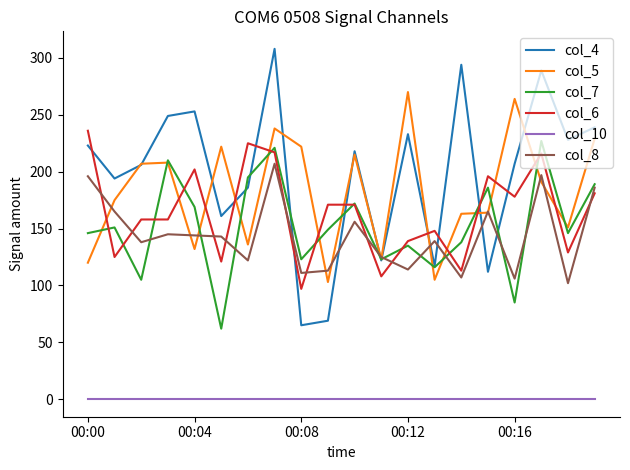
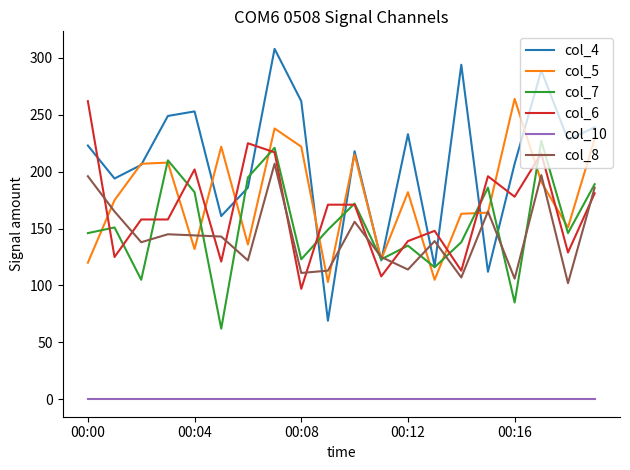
  {
    "col_4": {
      "00:00": 223,
      "00:04": 253,
-     "00:08": 65,
+     "00:08": 262,
      "00:12": 233,
      "00:16": 207
    },
    "col_5": {
      "00:00": 120,
      "00:04": 132,
      "00:08": 222,
-     "00:12": 270,
+     "00:12": 182,
      "00:16": 264
    },
    "col_7": {
      "00:00": 146,
-     "00:04": 169,
+     "00:04": 182,
      "00:08": 123,
      "00:12": 135,
      "00:16": 85
    },
    "col_6": {
-     "00:00": 236,
+     "00:00": 262,
      "00:04": 202,
      "00:08": 97,
      "00:12": 139,
      "00:16": 178
    },
    "col_10": {
      "00:00": 0,
      "00:04": 0,
      "00:08": 0,
      "00:12": 0,
      "00:16": 0
    },
    "col_8": {
      "00:00": 196,
      "00:04": 144,
      "00:08": 111,
      "00:12": 114,
      "00:16": 106
    }
  }
